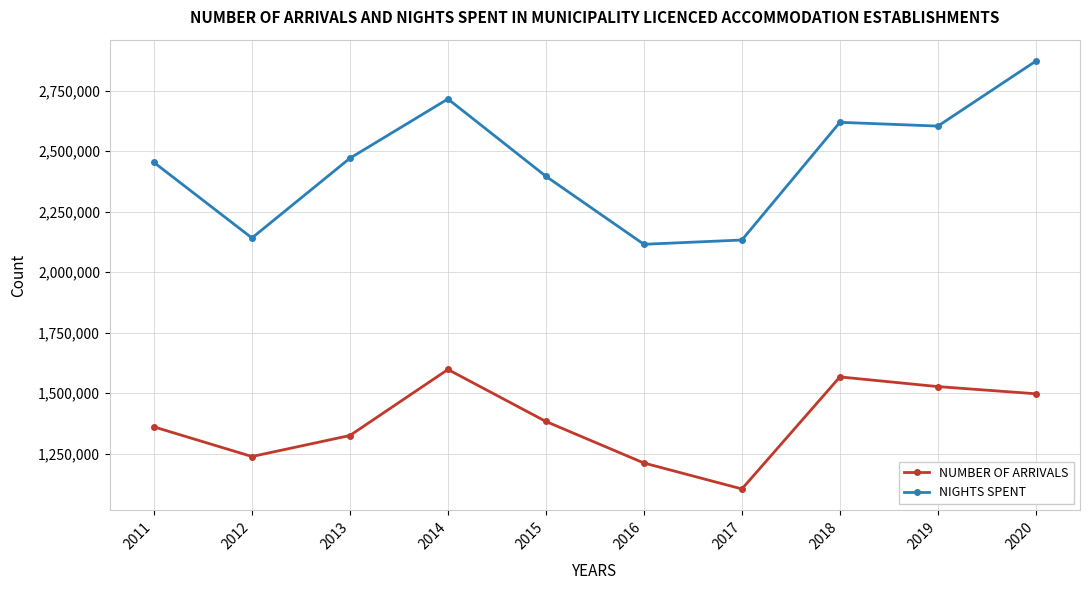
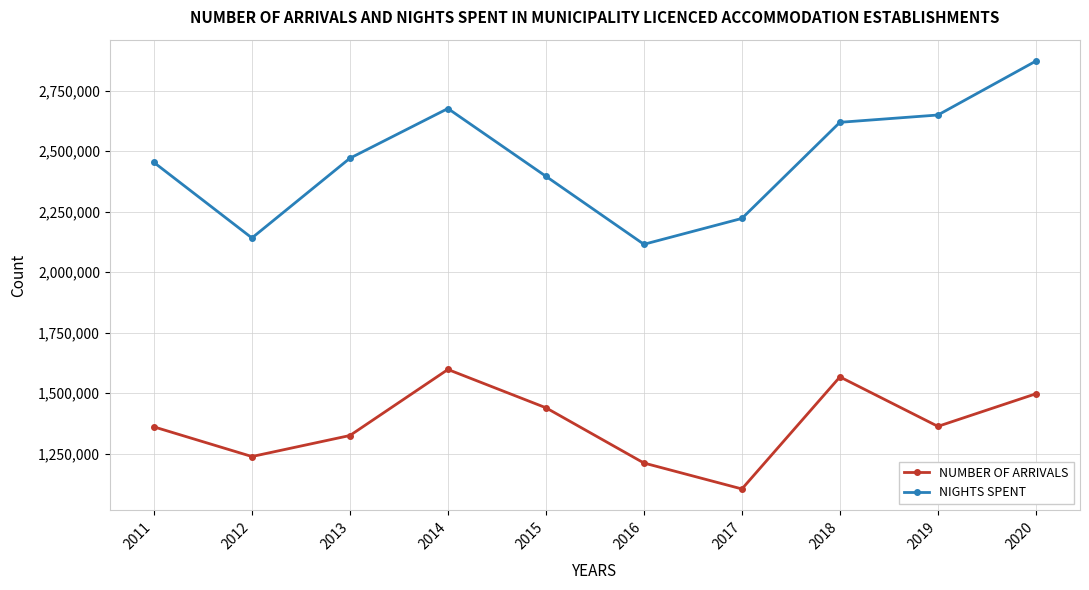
  {
    "NUMBER OF ARRIVALS": {
      "2011": "1,360,000",
      "2012": "1,240,000",
      "2013": "1,330,000",
      "2014": "1,600,000",
-     "2015": "1,380,000",
+     "2015": "1,440,000",
      "2016": "1,210,000",
      "2017": "1,100,000",
      "2018": "1,570,000",
-     "2019": "1,530,000",
+     "2019": "1,360,000",
      "2020": "1,500,000"
    },
    "NIGHTS SPENT": {
      "2011": "2,450,000",
      "2012": "2,140,000",
      "2013": "2,470,000",
-     "2014": "2,720,000",
+     "2014": "2,680,000",
      "2015": "2,400,000",
      "2016": "2,120,000",
-     "2017": "2,130,000",
+     "2017": "2,220,000",
      "2018": "2,620,000",
-     "2019": "2,600,000",
+     "2019": "2,650,000",
      "2020": "2,870,000"
    }
  }
